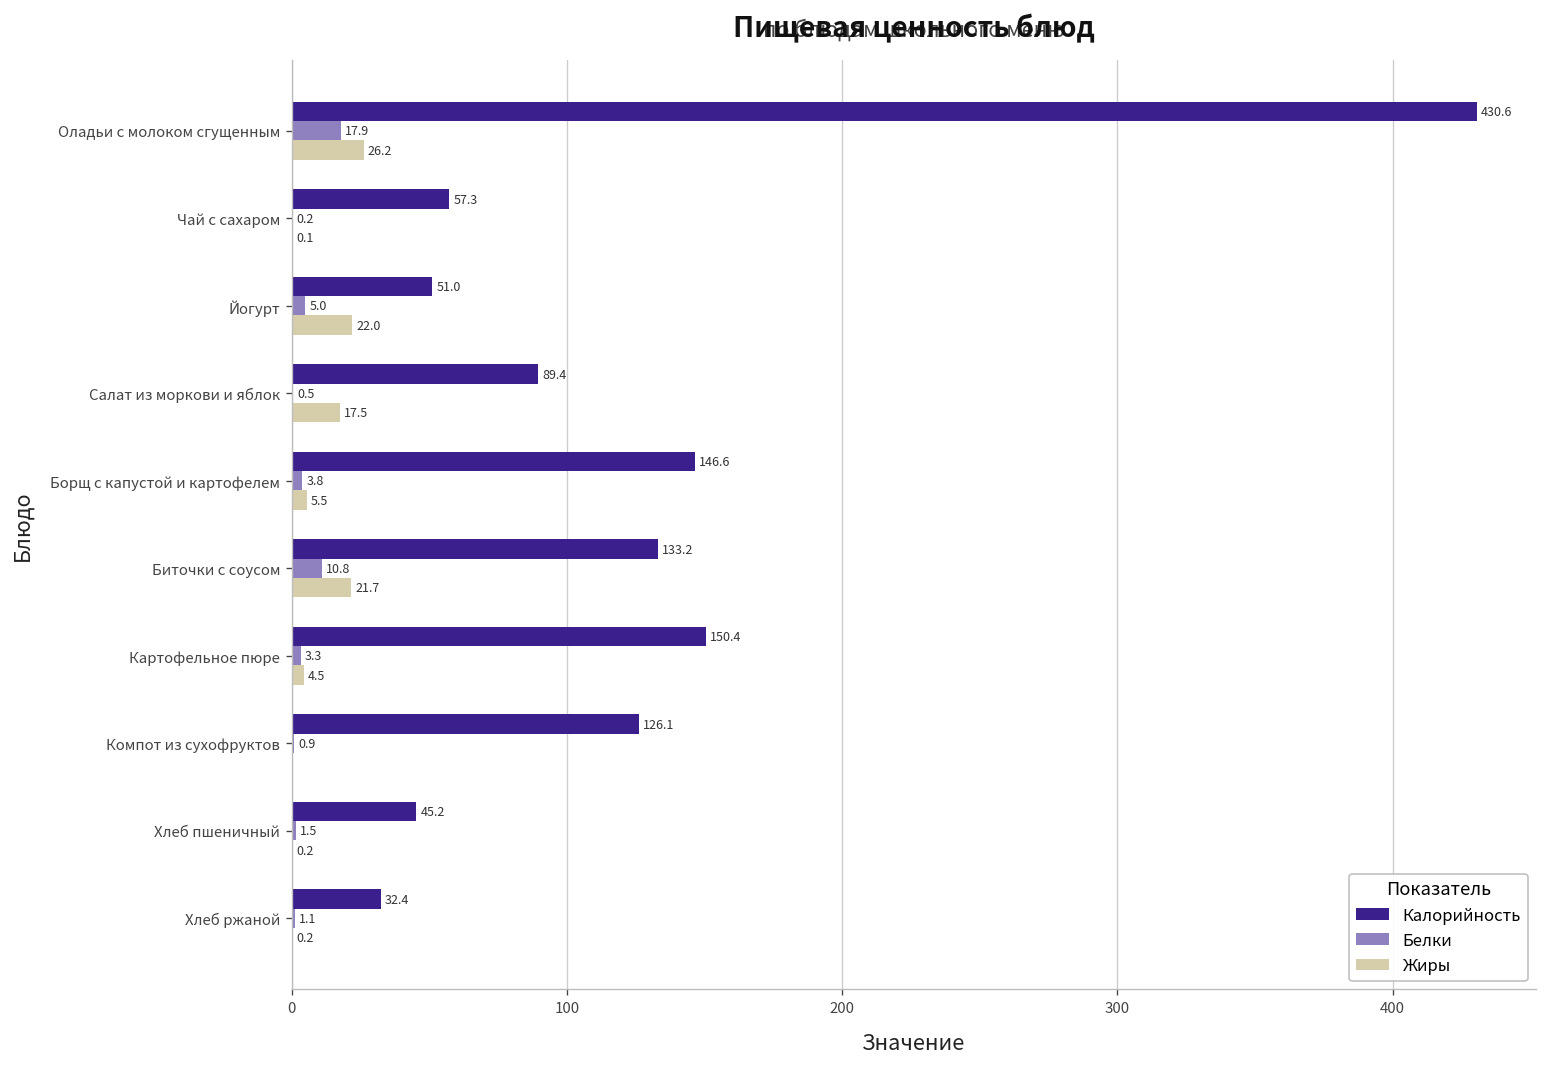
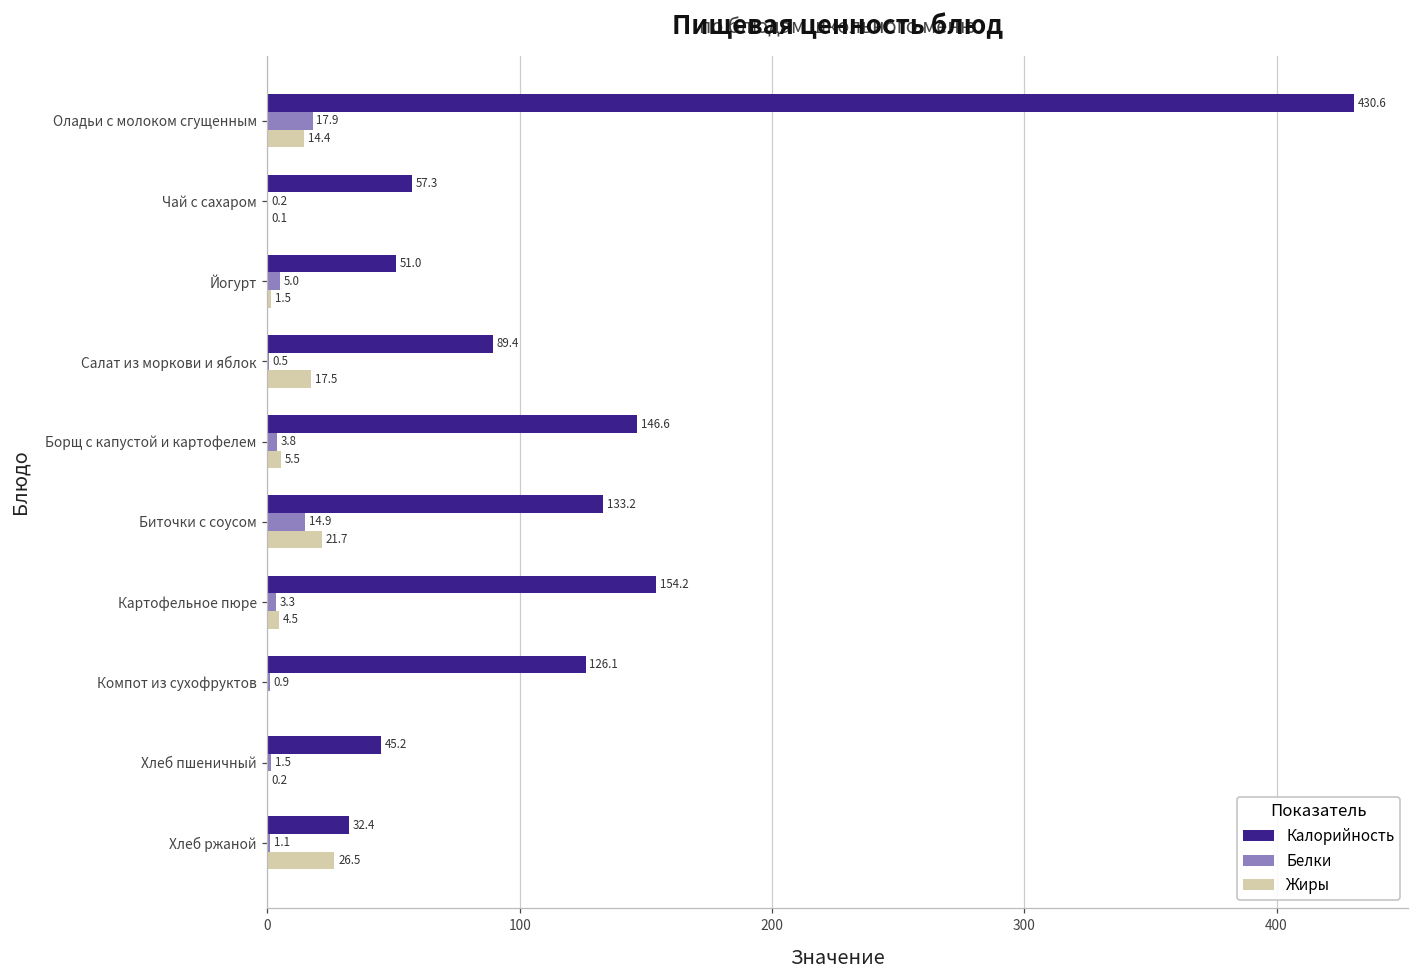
  {
    "Калорийность": {
      "Оладьи с молоком сгущенным": 430.6,
      "Чай с сахаром": 57.3,
      "Йогурт": 51.0,
      "Салат из моркови и яблок": 89.4,
      "Борщ с капустой и картофелем": 146.6,
      "Биточки с соусом": 133.2,
-     "Картофельное пюре": 150.4,
+     "Картофельное пюре": 154.2,
      "Компот из сухофруктов": 126.1,
      "Хлеб пшеничный": 45.2,
      "Хлеб ржаной": 32.4
    },
    "Белки": {
      "Оладьи с молоком сгущенным": 17.9,
      "Чай с сахаром": 0.2,
      "Йогурт": 5.0,
      "Салат из моркови и яблок": 0.5,
      "Борщ с капустой и картофелем": 3.8,
-     "Биточки с соусом": 10.8,
+     "Биточки с соусом": 14.9,
      "Картофельное пюре": 3.3,
      "Компот из сухофруктов": 0.9,
      "Хлеб пшеничный": 1.5,
      "Хлеб ржаной": 1.1
    },
    "Жиры": {
-     "Оладьи с молоком сгущенным": 26.2,
+     "Оладьи с молоком сгущенным": 14.4,
      "Чай с сахаром": 0.1,
-     "Йогурт": 22.0,
+     "Йогурт": 1.5,
      "Салат из моркови и яблок": 17.5,
      "Борщ с капустой и картофелем": 5.5,
      "Биточки с соусом": 21.7,
      "Картофельное пюре": 4.5,
      "Хлеб пшеничный": 0.2,
-     "Хлеб ржаной": 0.2
+     "Хлеб ржаной": 26.5
    }
  }
